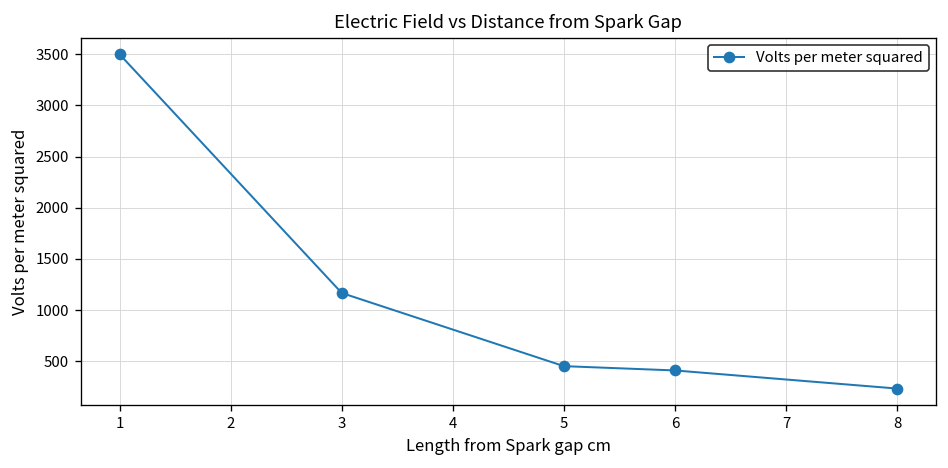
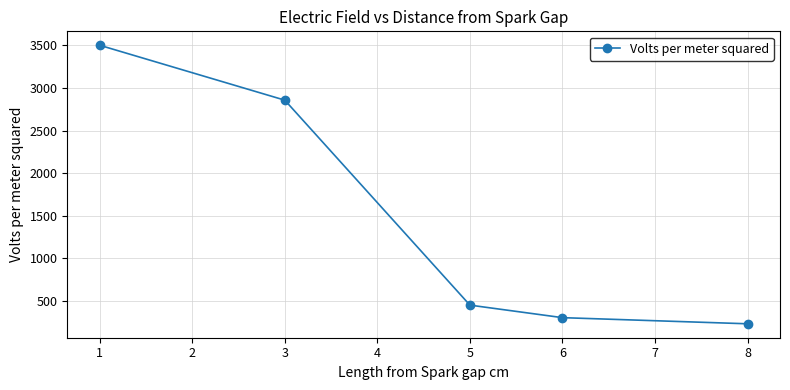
  {
    "1": 3500,
-   "3": 1200,
+   "3": 2900,
    "5": 500,
-   "6": 400,
+   "6": 300,
    "8": 200
  }
